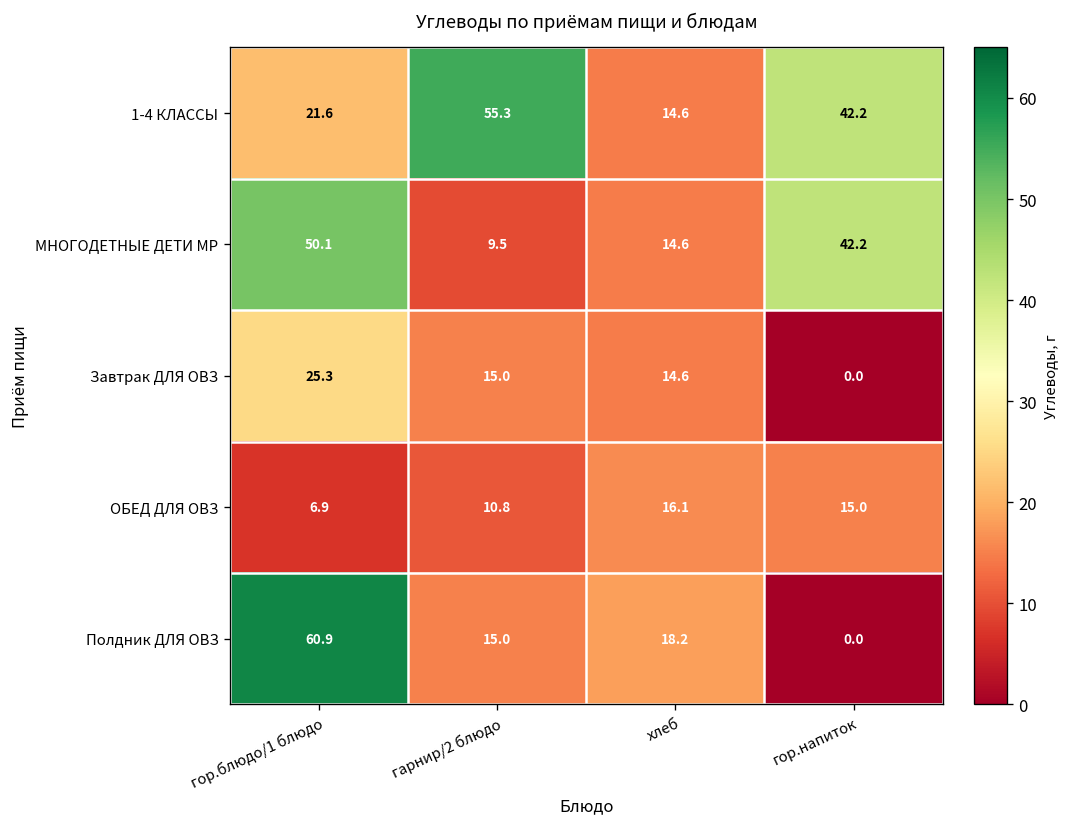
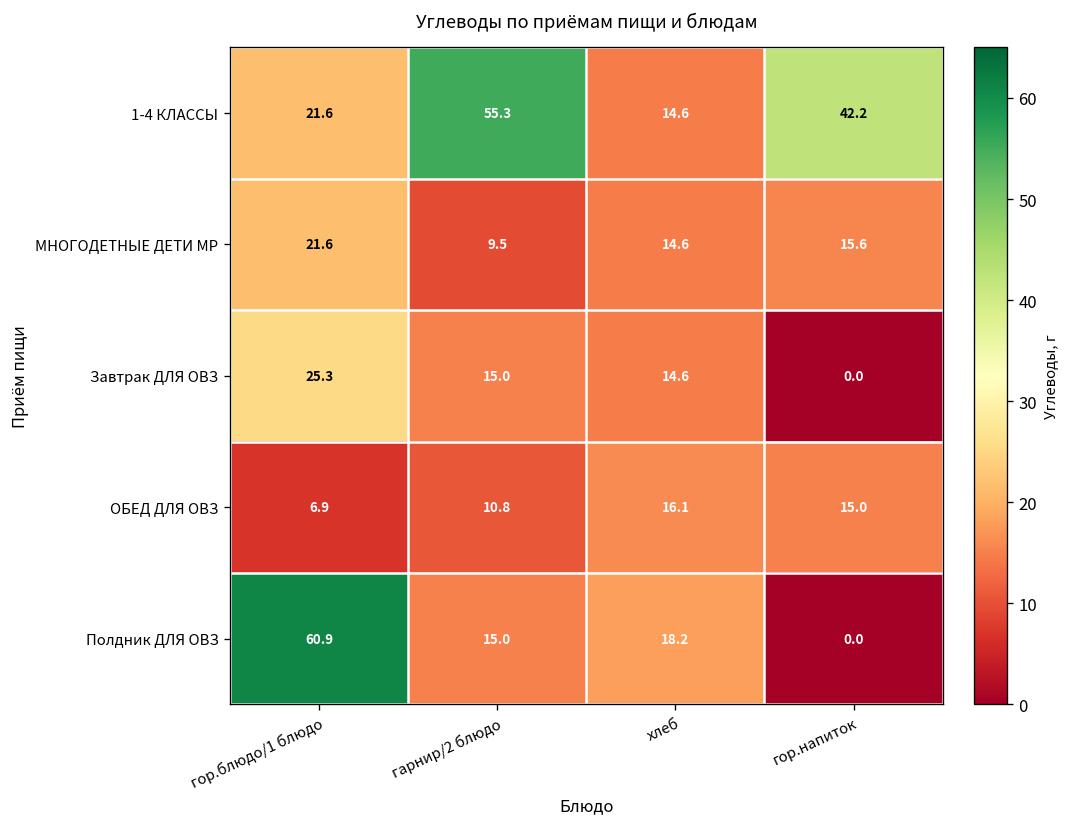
  {
    "1-4 КЛАССЫ": {
      "гор.блюдо/1 блюдо": 21.6,
      "гарнир/2 блюдо": 55.3,
      "хлеб": 14.6,
      "гор.напиток": 42.2
    },
    "МНОГОДЕТНЫЕ ДЕТИ МР": {
-     "гор.блюдо/1 блюдо": 50.1,
+     "гор.блюдо/1 блюдо": 21.6,
      "гарнир/2 блюдо": 9.5,
      "хлеб": 14.6,
-     "гор.напиток": 42.2
+     "гор.напиток": 15.6
    },
    "Завтрак ДЛЯ ОВЗ": {
      "гор.блюдо/1 блюдо": 25.3,
      "гарнир/2 блюдо": 15.0,
      "хлеб": 14.6,
      "гор.напиток": 0.0
    },
    "ОБЕД ДЛЯ ОВЗ": {
      "гор.блюдо/1 блюдо": 6.9,
      "гарнир/2 блюдо": 10.8,
      "хлеб": 16.1,
      "гор.напиток": 15.0
    },
    "Полдник ДЛЯ ОВЗ": {
      "гор.блюдо/1 блюдо": 60.9,
      "гарнир/2 блюдо": 15.0,
      "хлеб": 18.2,
      "гор.напиток": 0.0
    }
  }
